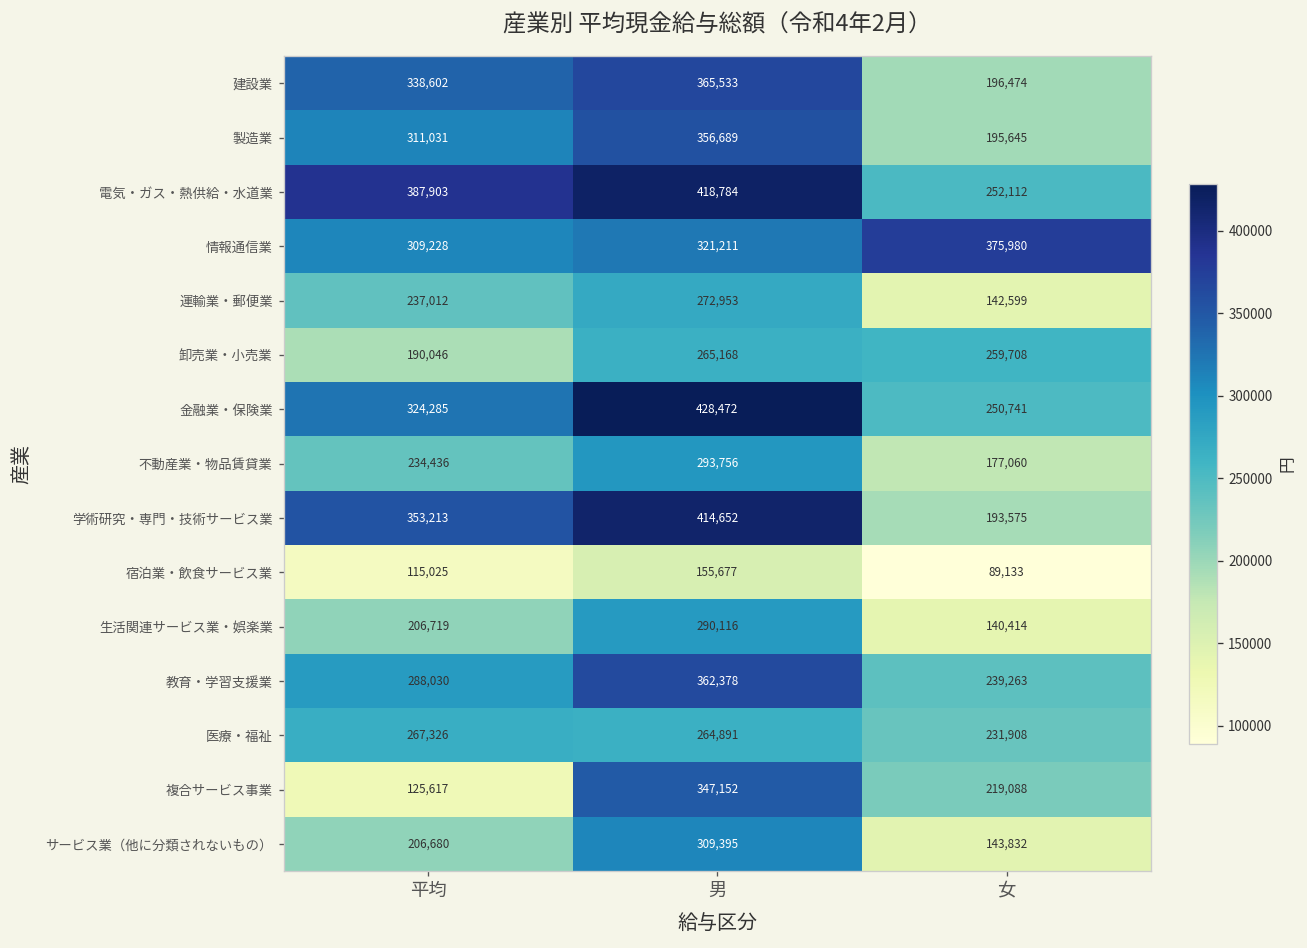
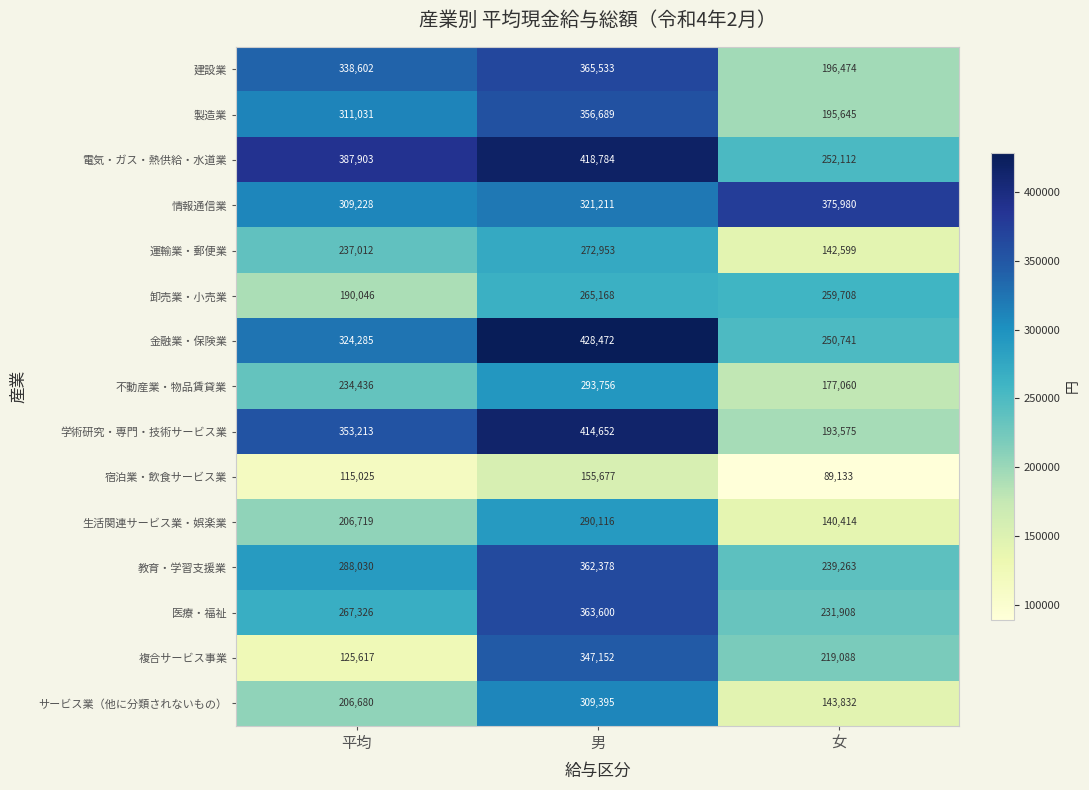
  {
    "建設業": {
      "平均": "338,602",
      "男": "365,533",
      "女": "196,474"
    },
    "製造業": {
      "平均": "311,031",
      "男": "356,689",
      "女": "195,645"
    },
    "電気・ガス・熱供給・水道業": {
      "平均": "387,903",
      "男": "418,784",
      "女": "252,112"
    },
    "情報通信業": {
      "平均": "309,228",
      "男": "321,211",
      "女": "375,980"
    },
    "運輸業・郵便業": {
      "平均": "237,012",
      "男": "272,953",
      "女": "142,599"
    },
    "卸売業・小売業": {
      "平均": "190,046",
      "男": "265,168",
      "女": "259,708"
    },
    "金融業・保険業": {
      "平均": "324,285",
      "男": "428,472",
      "女": "250,741"
    },
    "不動産業・物品賃貸業": {
      "平均": "234,436",
      "男": "293,756",
      "女": "177,060"
    },
    "学術研究・専門・技術サービス業": {
      "平均": "353,213",
      "男": "414,652",
      "女": "193,575"
    },
    "宿泊業・飲食サービス業": {
      "平均": "115,025",
      "男": "155,677",
      "女": "89,133"
    },
    "生活関連サービス業・娯楽業": {
      "平均": "206,719",
      "男": "290,116",
      "女": "140,414"
    },
    "教育・学習支援業": {
      "平均": "288,030",
      "男": "362,378",
      "女": "239,263"
    },
    "医療・福祉": {
      "平均": "267,326",
-     "男": "264,891",
+     "男": "363,600",
      "女": "231,908"
    },
    "複合サービス事業": {
      "平均": "125,617",
      "男": "347,152",
      "女": "219,088"
    },
    "サービス業（他に分類されないもの）": {
      "平均": "206,680",
      "男": "309,395",
      "女": "143,832"
    }
  }
